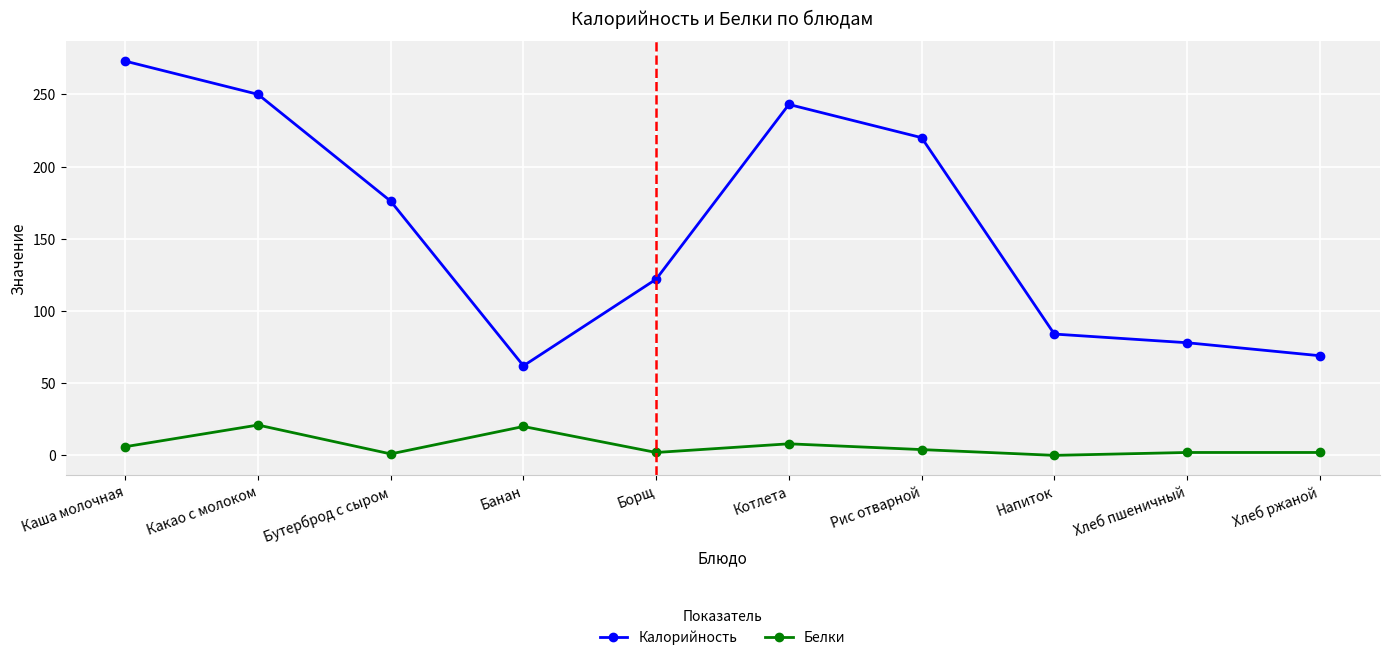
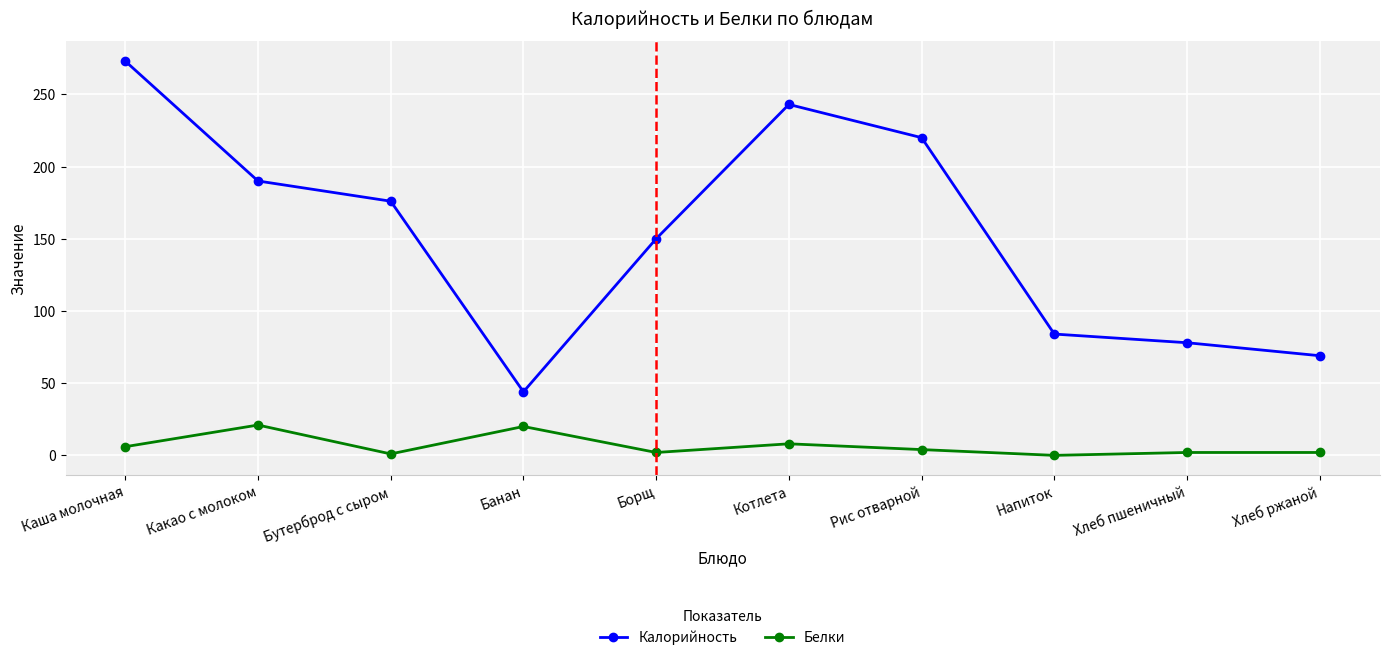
  {
    "Калорийность": {
      "Каша молочная": 273,
-     "Какао с молоком": 250,
+     "Какао с молоком": 190,
      "Бутерброд с сыром": 176,
-     "Банан": 62,
-     "Борщ": 122,
+     "Банан": 44,
+     "Борщ": 150,
      "Котлета": 243,
      "Рис отварной": 220,
      "Напиток": 84,
      "Хлеб пшеничный": 78,
      "Хлеб ржаной": 69
    },
    "Белки": {
      "Каша молочная": 6,
      "Какао с молоком": 21,
      "Бутерброд с сыром": 1,
      "Банан": 20,
      "Борщ": 2,
      "Котлета": 8,
      "Рис отварной": 4,
      "Напиток": 0,
      "Хлеб пшеничный": 2,
      "Хлеб ржаной": 2
    }
  }
